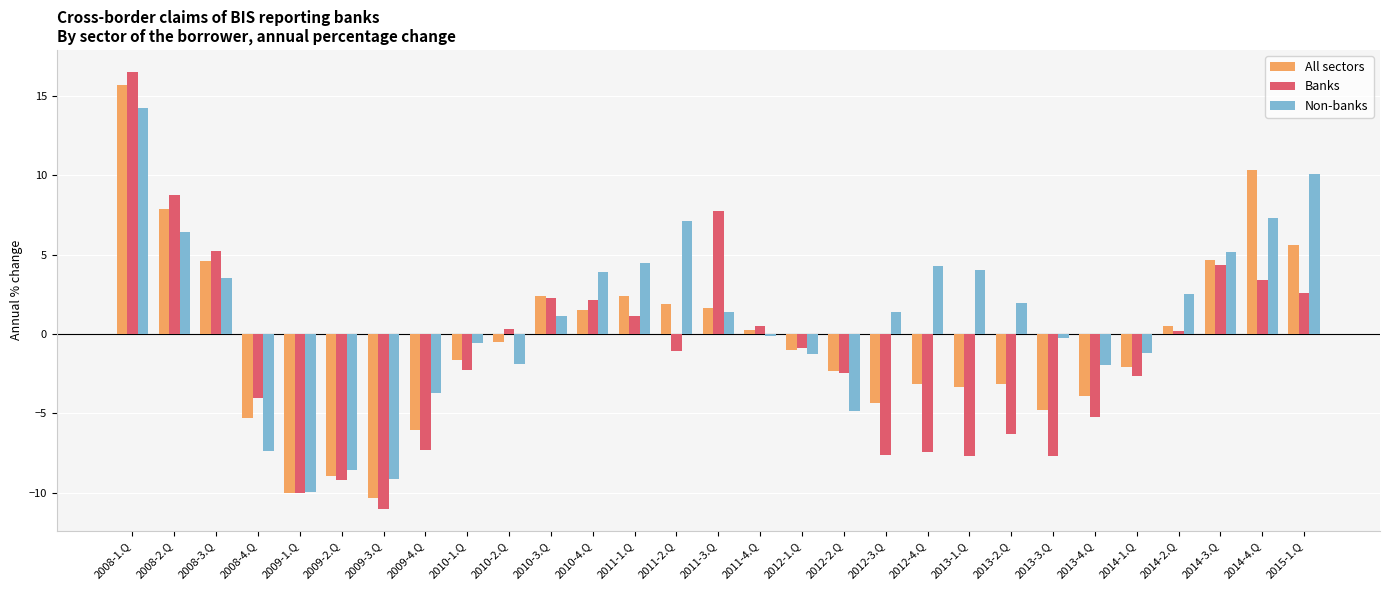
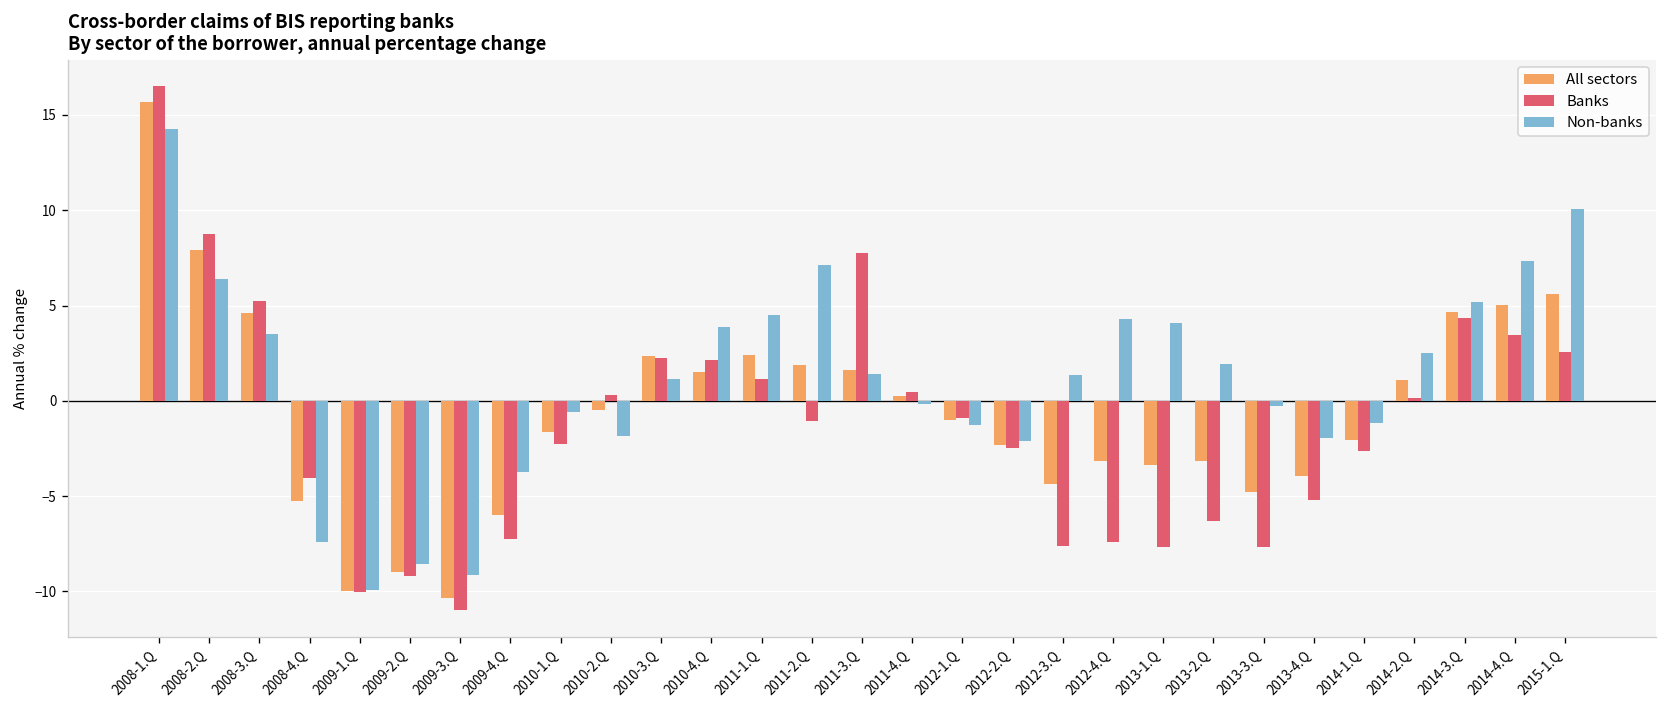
  {
    "All sectors": {
      "2008-1.Q": 15.7,
      "2008-2.Q": 7.9,
      "2008-3.Q": 4.6,
      "2008-4.Q": -5.3,
      "2009-1.Q": -10.0,
      "2009-2.Q": -9.0,
      "2009-3.Q": -10.3,
      "2009-4.Q": -6.0,
      "2010-1.Q": -1.7,
      "2010-2.Q": -0.5,
      "2010-3.Q": 2.4,
      "2010-4.Q": 1.5,
      "2011-1.Q": 2.4,
      "2011-2.Q": 1.9,
      "2011-3.Q": 1.6,
      "2011-4.Q": 0.3,
      "2012-1.Q": -1.0,
      "2012-2.Q": -2.3,
      "2012-3.Q": -4.4,
      "2012-4.Q": -3.1,
      "2013-1.Q": -3.4,
      "2013-2.Q": -3.2,
      "2013-3.Q": -4.8,
      "2013-4.Q": -3.9,
      "2014-1.Q": -2.1,
-     "2014-2.Q": 0.5,
+     "2014-2.Q": 1.1,
      "2014-3.Q": 4.7,
-     "2014-4.Q": 10.3,
+     "2014-4.Q": 5.0,
      "2015-1.Q": 5.6
    },
    "Banks": {
      "2008-1.Q": 16.5,
      "2008-2.Q": 8.7,
      "2008-3.Q": 5.2,
      "2008-4.Q": -4.1,
      "2009-1.Q": -10.0,
      "2009-2.Q": -9.2,
      "2009-3.Q": -11.0,
      "2009-4.Q": -7.3,
      "2010-1.Q": -2.3,
      "2010-2.Q": 0.3,
      "2010-3.Q": 2.2,
      "2010-4.Q": 2.1,
      "2011-1.Q": 1.2,
      "2011-2.Q": -1.1,
      "2011-3.Q": 7.8,
      "2011-4.Q": 0.5,
      "2012-1.Q": -0.9,
      "2012-2.Q": -2.5,
      "2012-3.Q": -7.6,
      "2012-4.Q": -7.4,
      "2013-1.Q": -7.7,
      "2013-2.Q": -6.3,
      "2013-3.Q": -7.7,
      "2013-4.Q": -5.2,
      "2014-1.Q": -2.7,
      "2014-2.Q": 0.2,
      "2014-3.Q": 4.3,
      "2014-4.Q": 3.4,
      "2015-1.Q": 2.6
    },
    "Non-banks": {
      "2008-1.Q": 14.2,
      "2008-2.Q": 6.4,
      "2008-3.Q": 3.5,
      "2008-4.Q": -7.4,
      "2009-1.Q": -9.9,
      "2009-2.Q": -8.6,
      "2009-3.Q": -9.1,
      "2009-4.Q": -3.7,
      "2010-1.Q": -0.6,
      "2010-2.Q": -1.9,
      "2010-3.Q": 1.1,
      "2010-4.Q": 3.9,
      "2011-1.Q": 4.5,
      "2011-2.Q": 7.1,
      "2011-3.Q": 1.4,
      "2012-1.Q": -1.3,
-     "2012-2.Q": -4.8,
+     "2012-2.Q": -2.1,
      "2012-3.Q": 1.4,
      "2012-4.Q": 4.3,
      "2013-1.Q": 4.1,
      "2013-2.Q": 1.9,
      "2013-3.Q": -0.2,
      "2013-4.Q": -2.0,
      "2014-1.Q": -1.2,
      "2014-2.Q": 2.5,
      "2014-3.Q": 5.2,
      "2014-4.Q": 7.3,
      "2015-1.Q": 10.1
    }
  }
